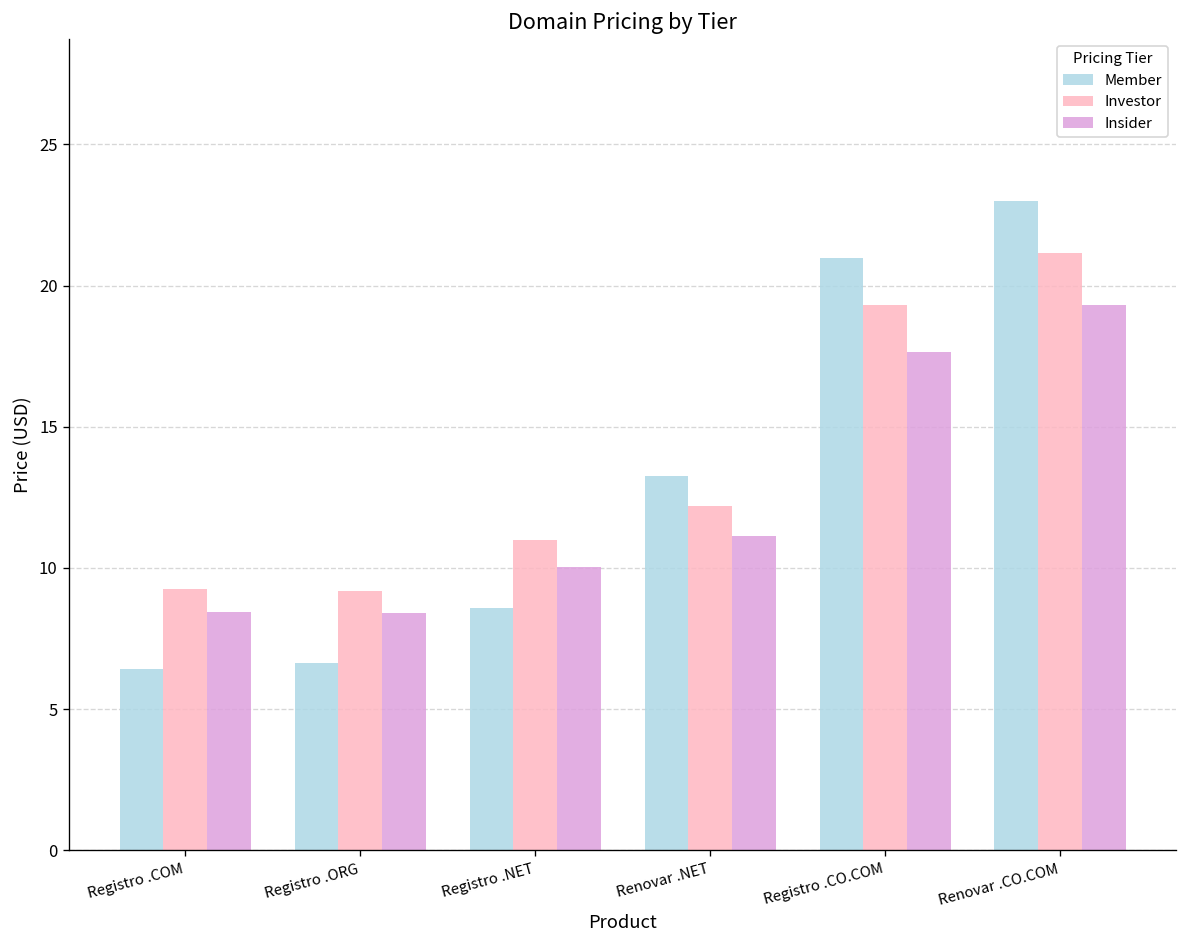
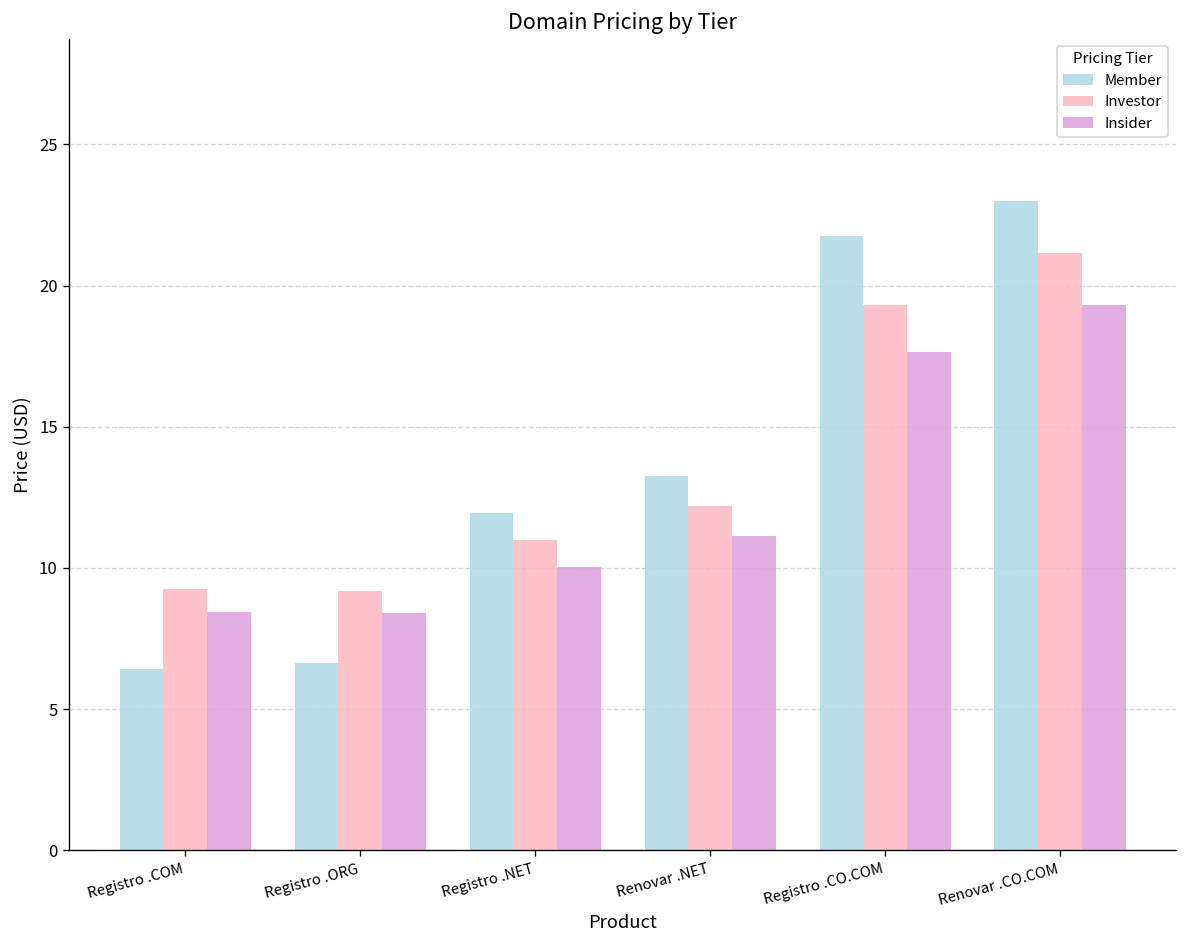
  {
    "Member": {
      "Registro .COM": 6.4,
      "Registro .ORG": 6.6,
-     "Registro .NET": 8.6,
+     "Registro .NET": 11.9,
      "Renovar .NET": 13.3,
-     "Registro .CO.COM": 21.0,
+     "Registro .CO.COM": 21.8,
      "Renovar .CO.COM": 23.0
    }
  }
